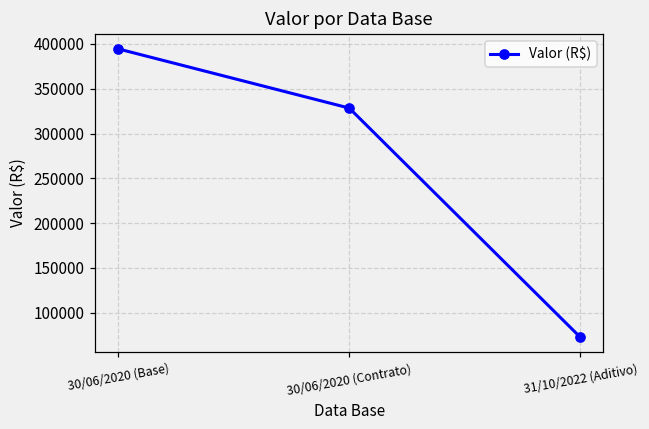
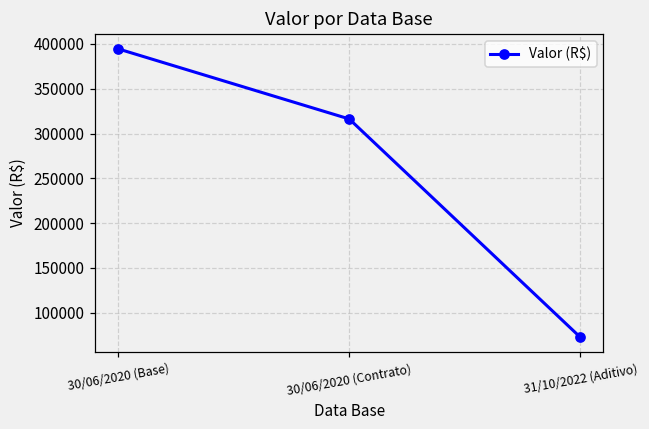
  {
    "30/06/2020 (Base)": 390000,
-   "30/06/2020 (Contrato)": 330000,
+   "30/06/2020 (Contrato)": 320000,
    "31/10/2022 (Aditivo)": 70000
  }
